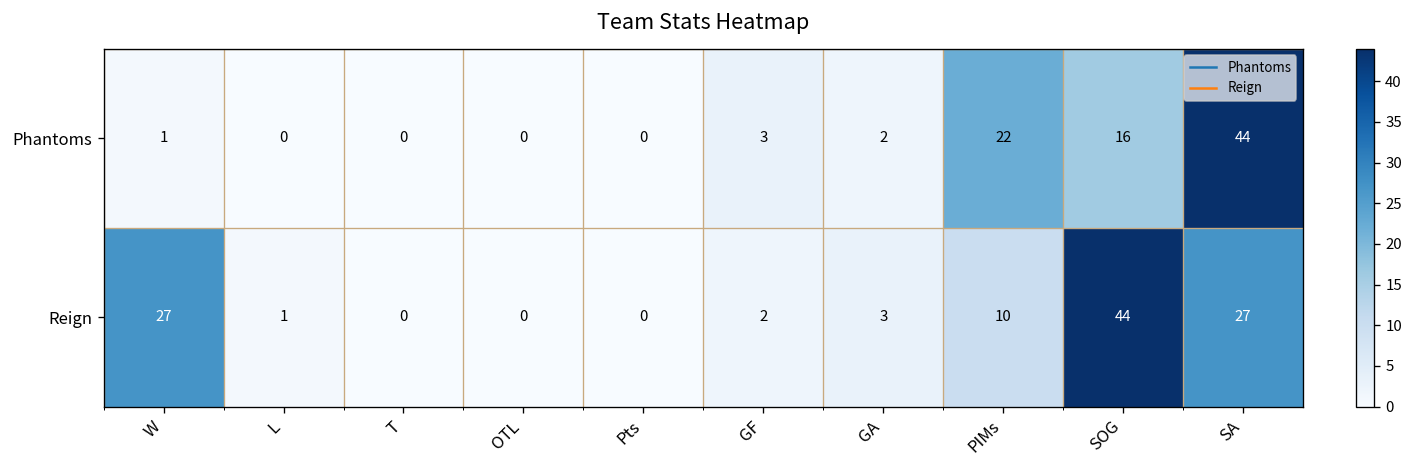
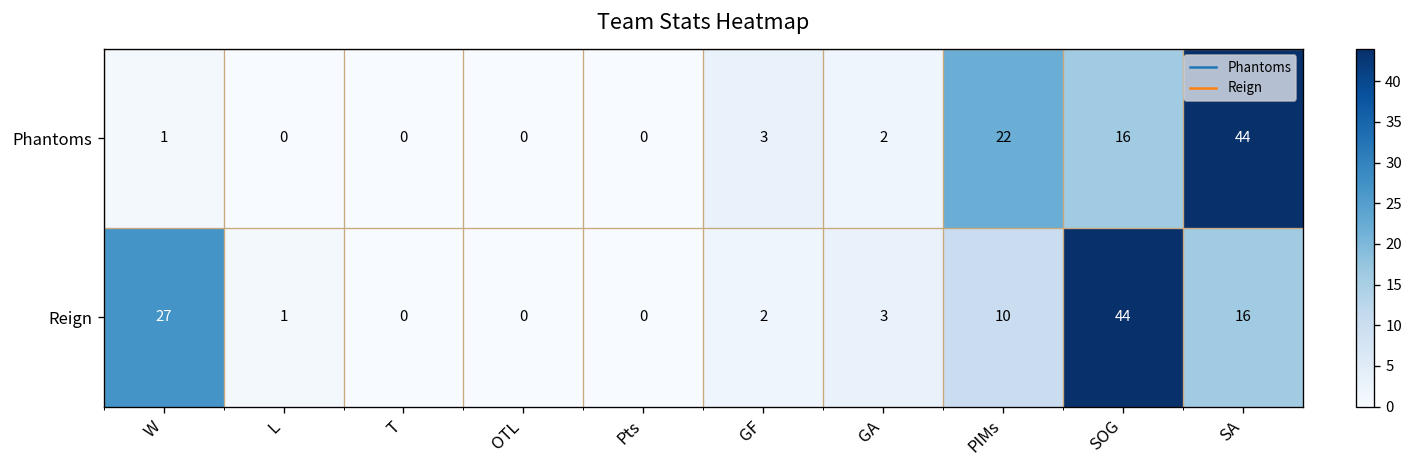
  {
    "Phantoms": {
      "W": 1,
      "L": 0,
      "T": 0,
      "OTL": 0,
      "Pts": 0,
      "GF": 3,
      "GA": 2,
      "PIMs": 22,
      "SOG": 16,
      "SA": 44
    },
    "Reign": {
      "W": 27,
      "L": 1,
      "T": 0,
      "OTL": 0,
      "Pts": 0,
      "GF": 2,
      "GA": 3,
      "PIMs": 10,
      "SOG": 44,
-     "SA": 27
+     "SA": 16
    }
  }
